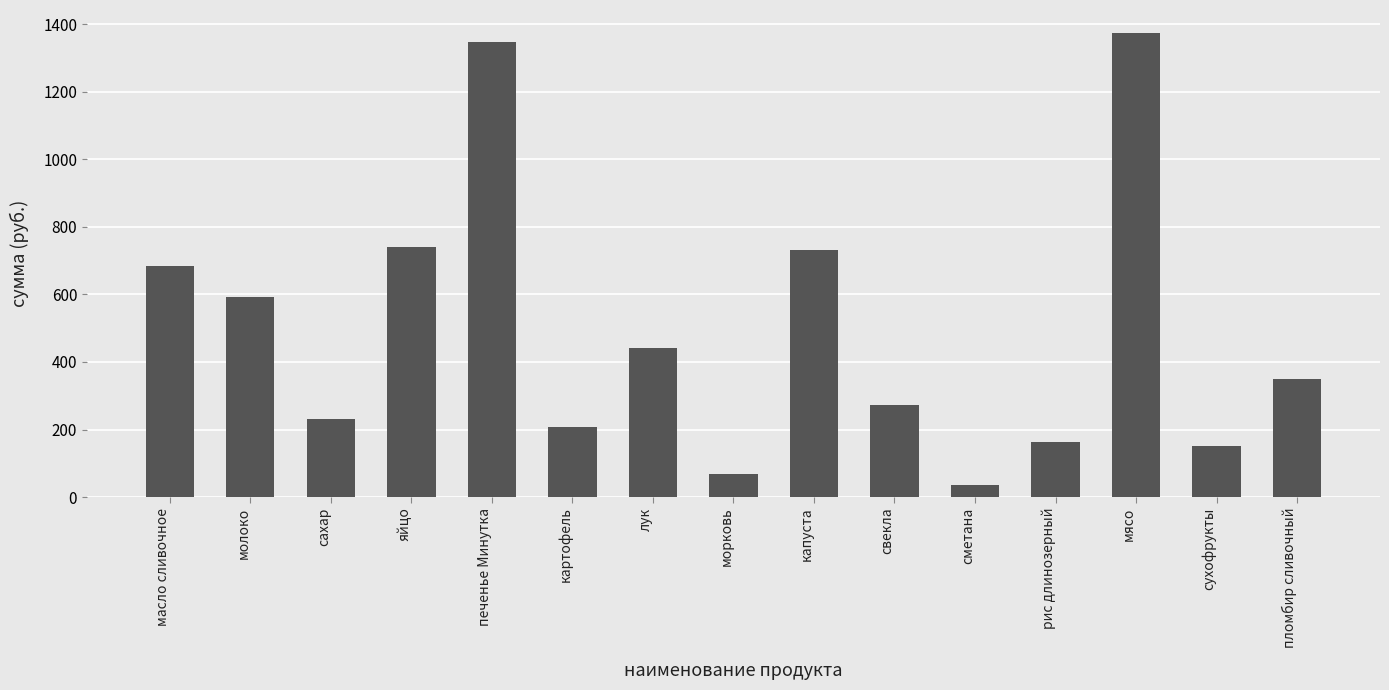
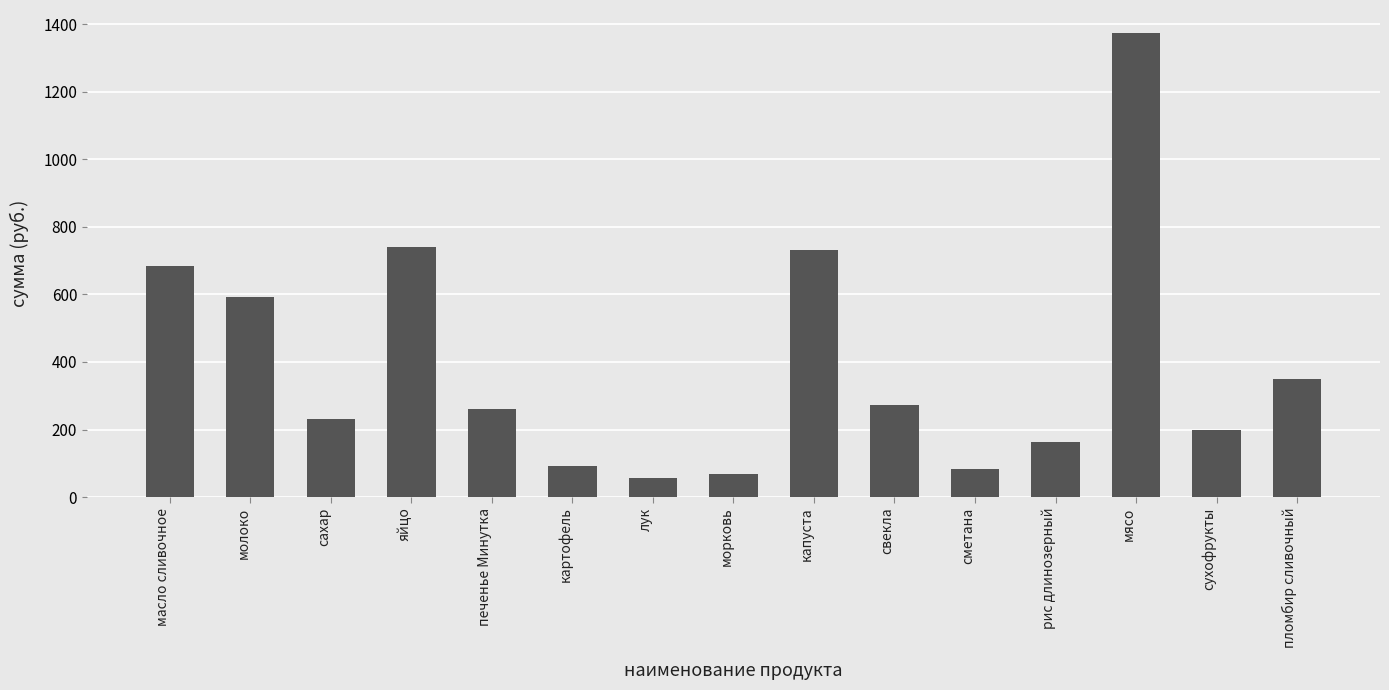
  {
    "масло сливочное": 680,
    "молоко": 590,
    "сахар": 230,
    "яйцо": 740,
-   "печенье Минутка": 1350,
-   "картофель": 210,
-   "лук": 440,
+   "печенье Минутка": 260,
+   "картофель": 90,
+   "лук": 60,
    "морковь": 70,
    "капуста": 730,
    "свекла": 270,
-   "сметана": 40,
+   "сметана": 80,
    "рис длинозерный": 160,
    "мясо": 1370,
-   "сухофрукты": 150,
+   "сухофрукты": 200,
    "пломбир сливочный": 350
  }
